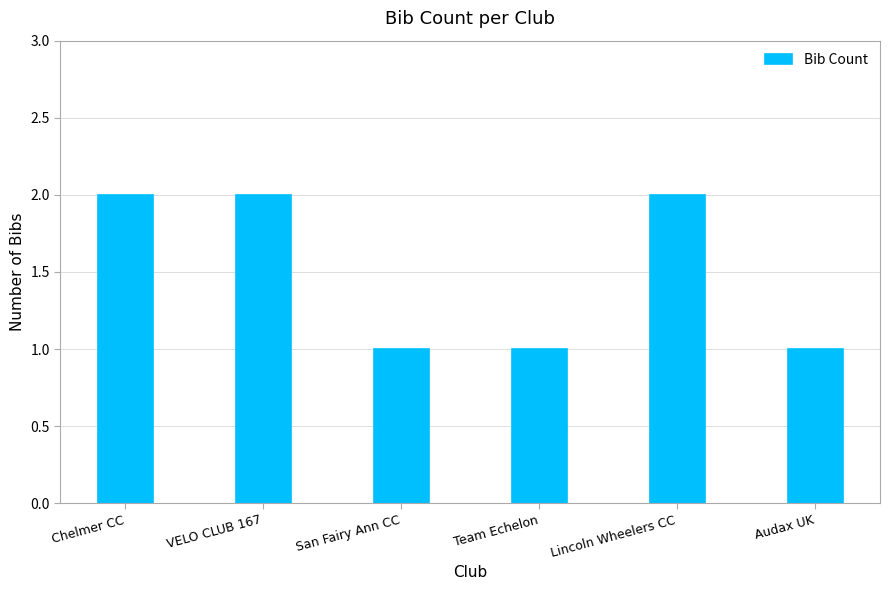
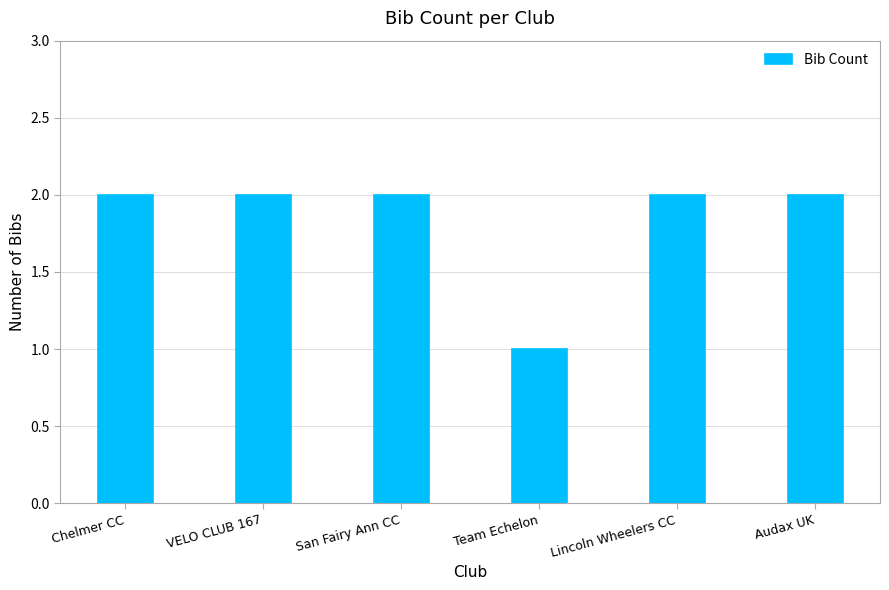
  {
    "Chelmer CC": 2,
    "VELO CLUB 167": 2,
-   "San Fairy Ann CC": 1,
+   "San Fairy Ann CC": 2,
    "Team Echelon": 1,
    "Lincoln Wheelers CC": 2,
-   "Audax UK": 1
+   "Audax UK": 2
  }
